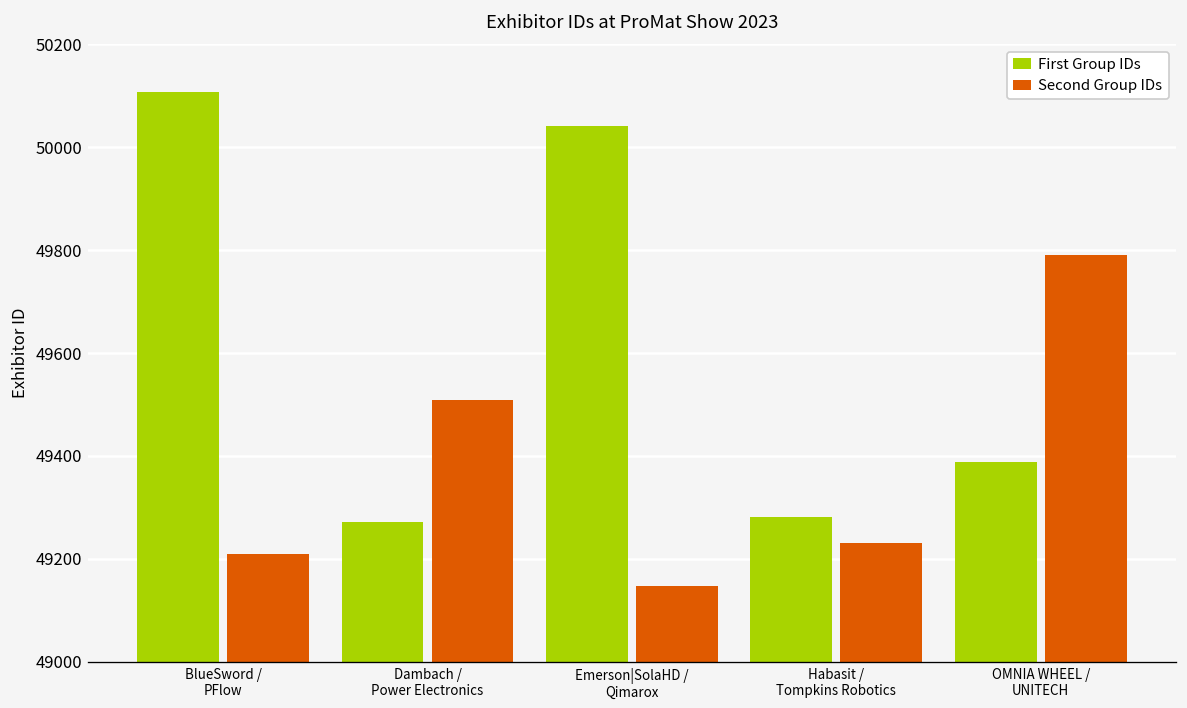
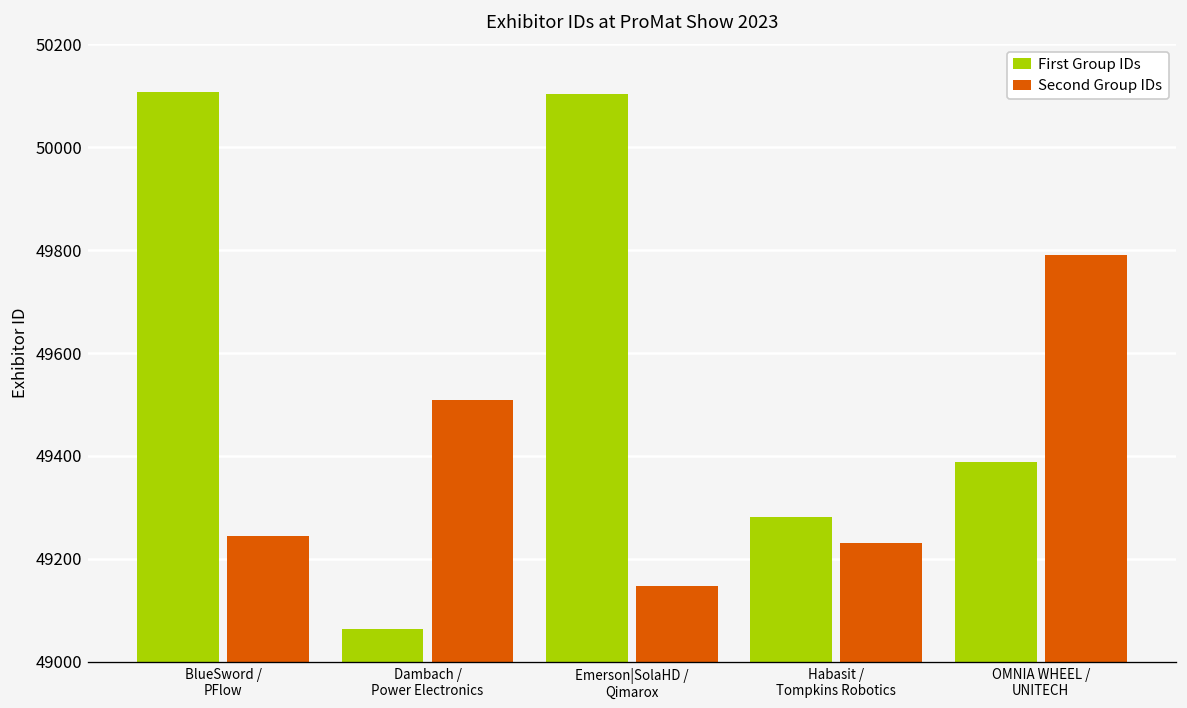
  {
    "First Group IDs": {
      "BlueSword / PFlow": 50110,
-     "Dambach / Power Electronics": 49270,
-     "Emerson|SolaHD / Qimarox": 50040,
+     "Dambach / Power Electronics": 49060,
+     "Emerson|SolaHD / Qimarox": 50100,
      "Habasit / Tompkins Robotics": 49280,
      "OMNIA WHEEL / UNITECH": 49390
    },
    "Second Group IDs": {
-     "BlueSword / PFlow": 49210,
+     "BlueSword / PFlow": 49240,
      "Dambach / Power Electronics": 49510,
      "Emerson|SolaHD / Qimarox": 49150,
      "Habasit / Tompkins Robotics": 49230,
      "OMNIA WHEEL / UNITECH": 49790
    }
  }
